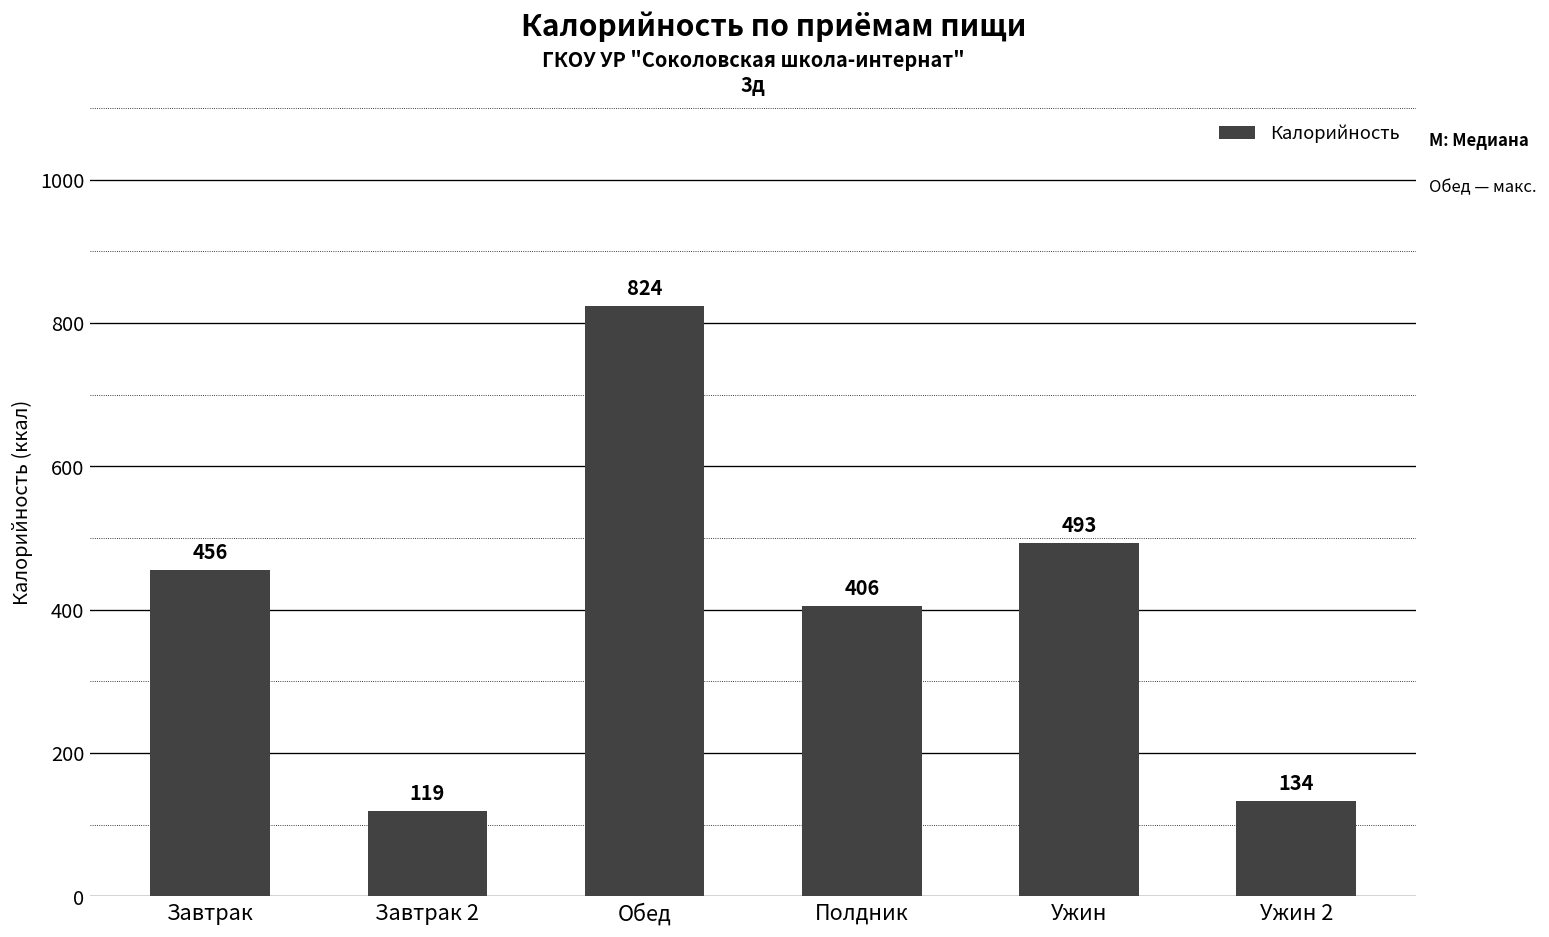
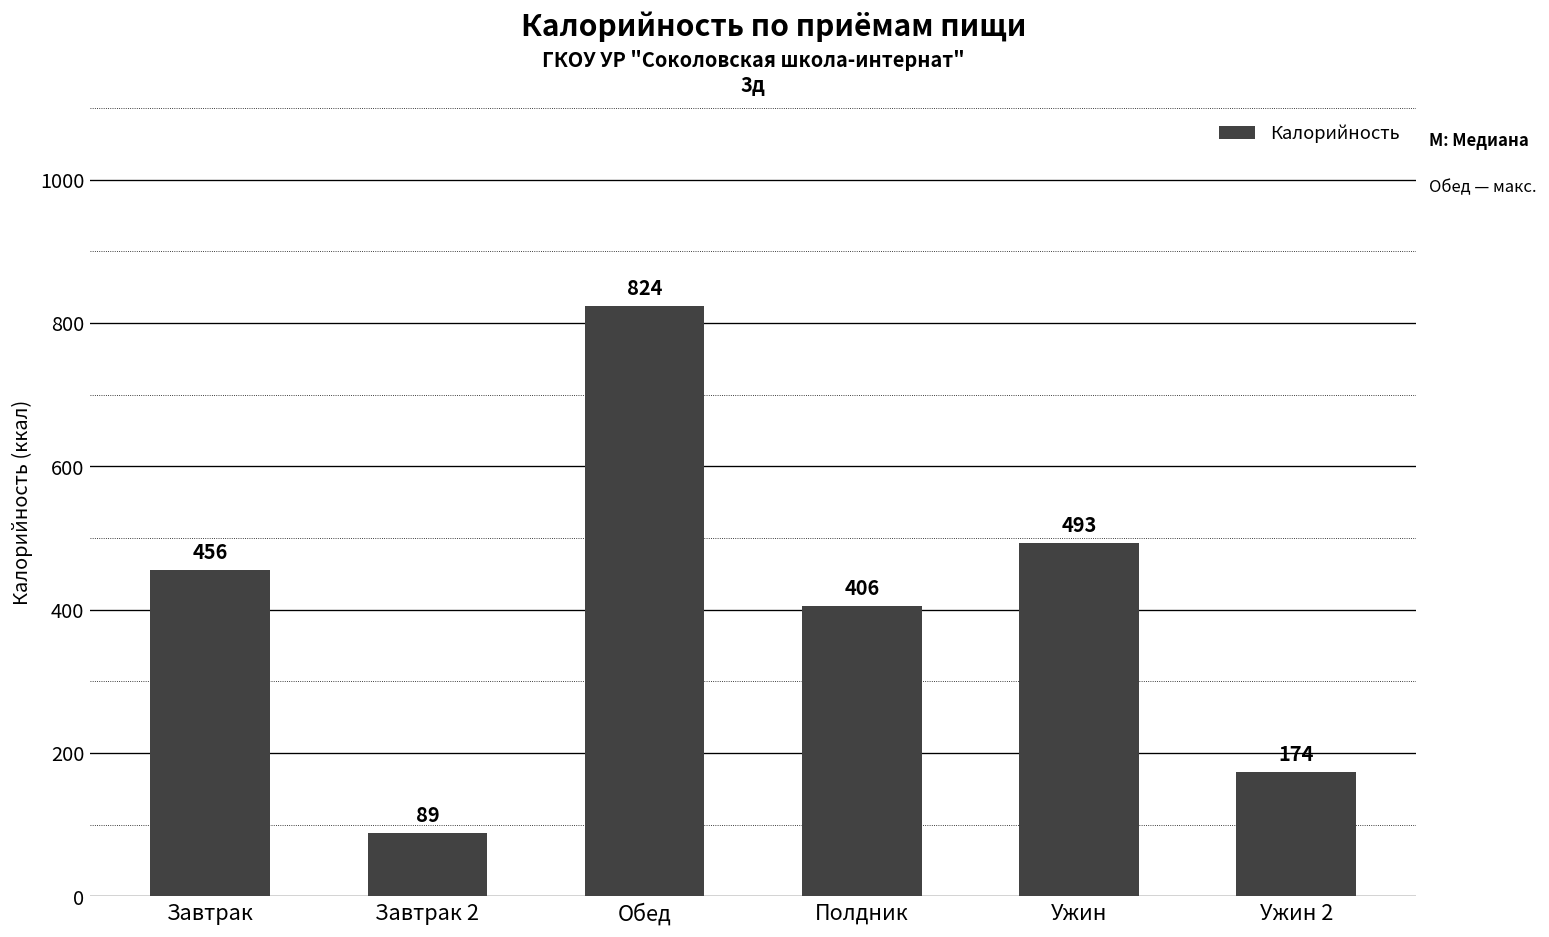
  {
    "Завтрак": 456,
-   "Завтрак 2": 119,
+   "Завтрак 2": 89,
    "Обед": 824,
    "Полдник": 406,
    "Ужин": 493,
-   "Ужин 2": 134
+   "Ужин 2": 174
  }
